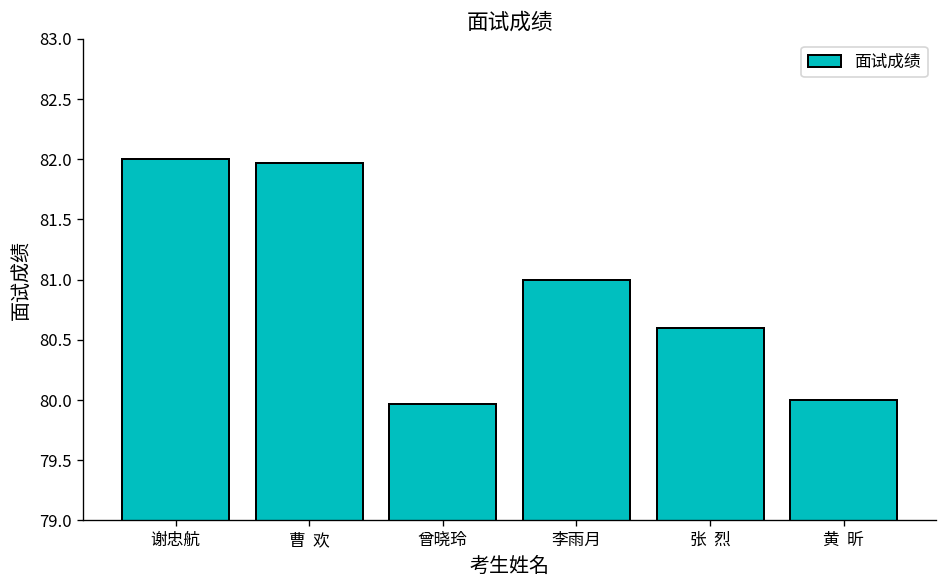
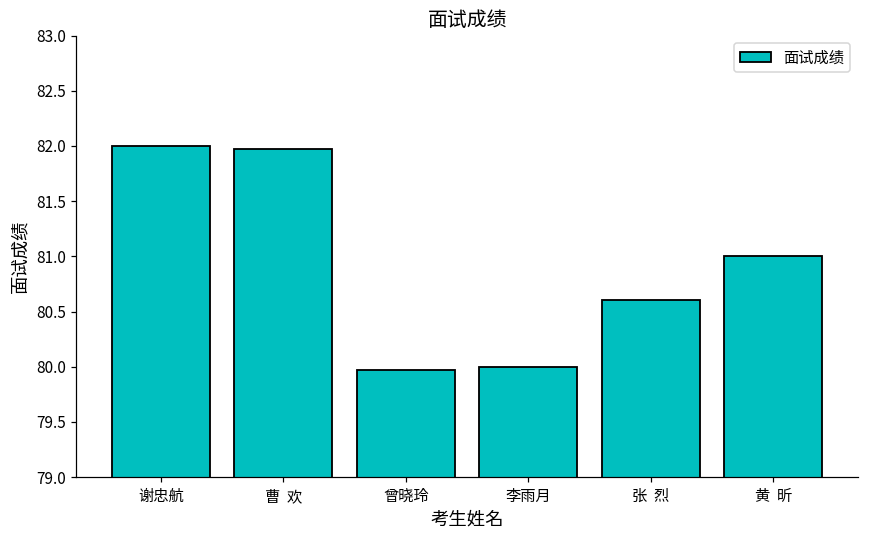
  {
    "谢忠航": 82,
    "曹 欢": 81.97,
    "曾晓玲": 79.97,
-   "李雨月": 81,
+   "李雨月": 80,
    "张 烈": 80.60,
-   "黄 昕": 80
+   "黄 昕": 81
  }
